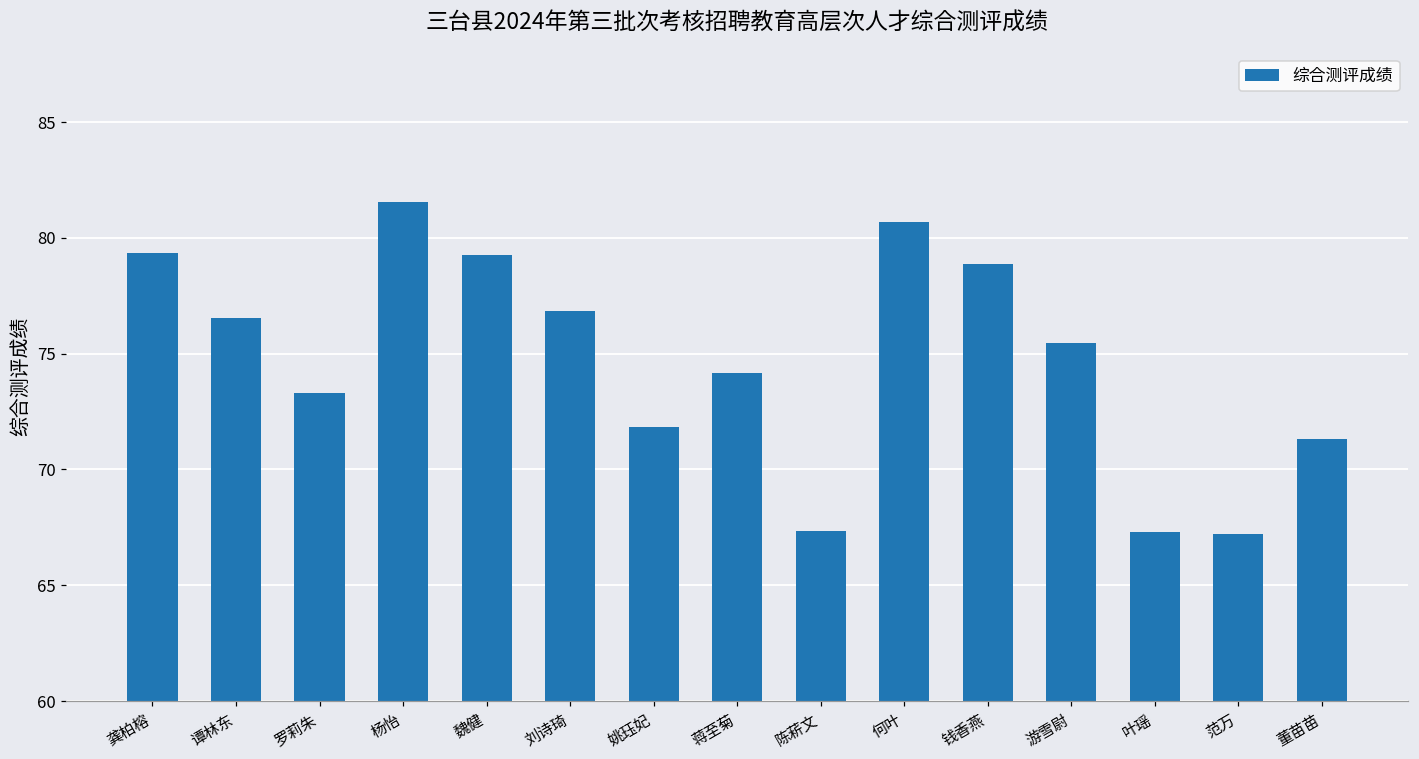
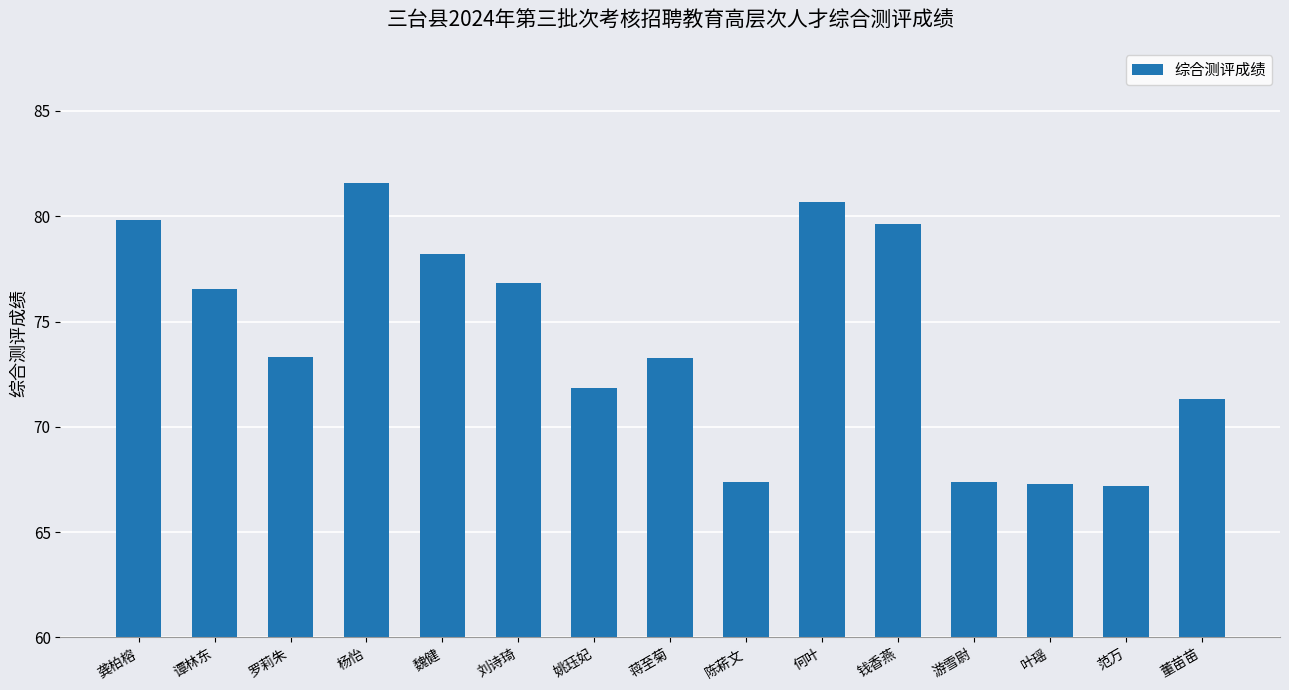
  {
-   "龚柏榕": 79.3,
+   "龚柏榕": 79.8,
    "谭林东": 76.6,
    "罗莉朱": 73.3,
    "杨怡": 81.6,
-   "魏健": 79.3,
+   "魏健": 78.2,
    "刘诗琦": 76.8,
    "姚珏妃": 71.8,
-   "蒋至菊": 74.2,
+   "蒋至菊": 73.3,
    "陈菥文": 67.4,
    "何叶": 80.7,
-   "钱香燕": 78.9,
-   "游雪尉": 75.5,
+   "钱香燕": 79.6,
+   "游雪尉": 67.4,
    "叶瑶": 67.3,
    "范万": 67.2,
    "董苗苗": 71.3
  }
